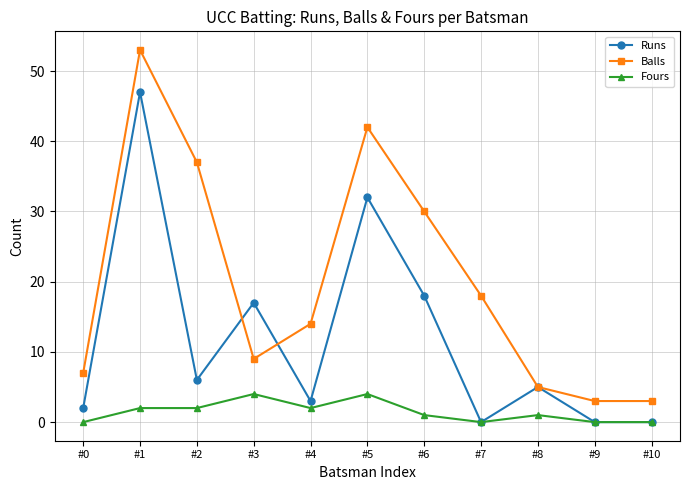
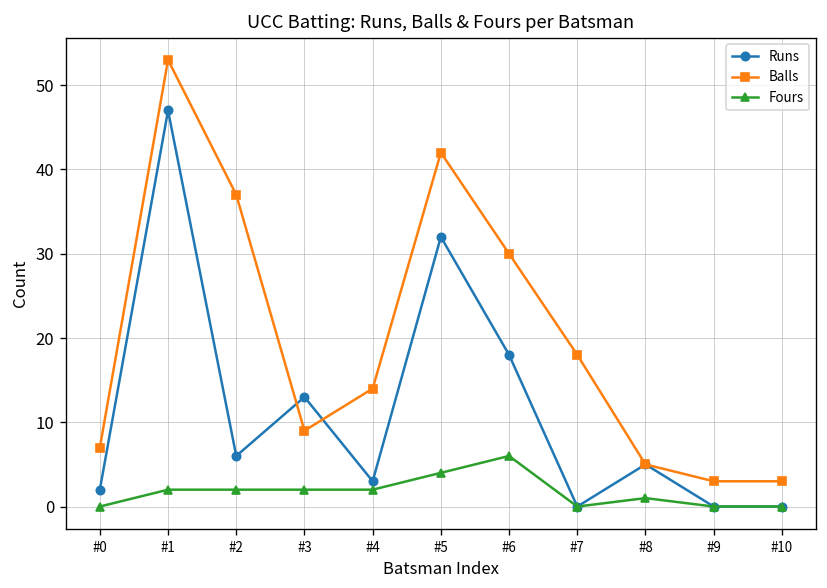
  {
    "Runs": {
      "#0": 2,
      "#1": 47,
      "#2": 6,
-     "#3": 17,
+     "#3": 13,
      "#4": 3,
      "#5": 32,
      "#6": 18
    },
    "Balls": {
      "#0": 7,
      "#1": 53,
      "#2": 37,
      "#3": 9,
      "#4": 14,
      "#5": 42,
      "#6": 30,
      "#7": 18,
      "#9": 3,
      "#10": 3
    },
    "Fours": {
      "#0": 0,
      "#1": 2,
      "#2": 2,
-     "#3": 4,
+     "#3": 2,
      "#4": 2,
      "#5": 4,
-     "#6": 1,
+     "#6": 6,
      "#8": 1
    }
  }
